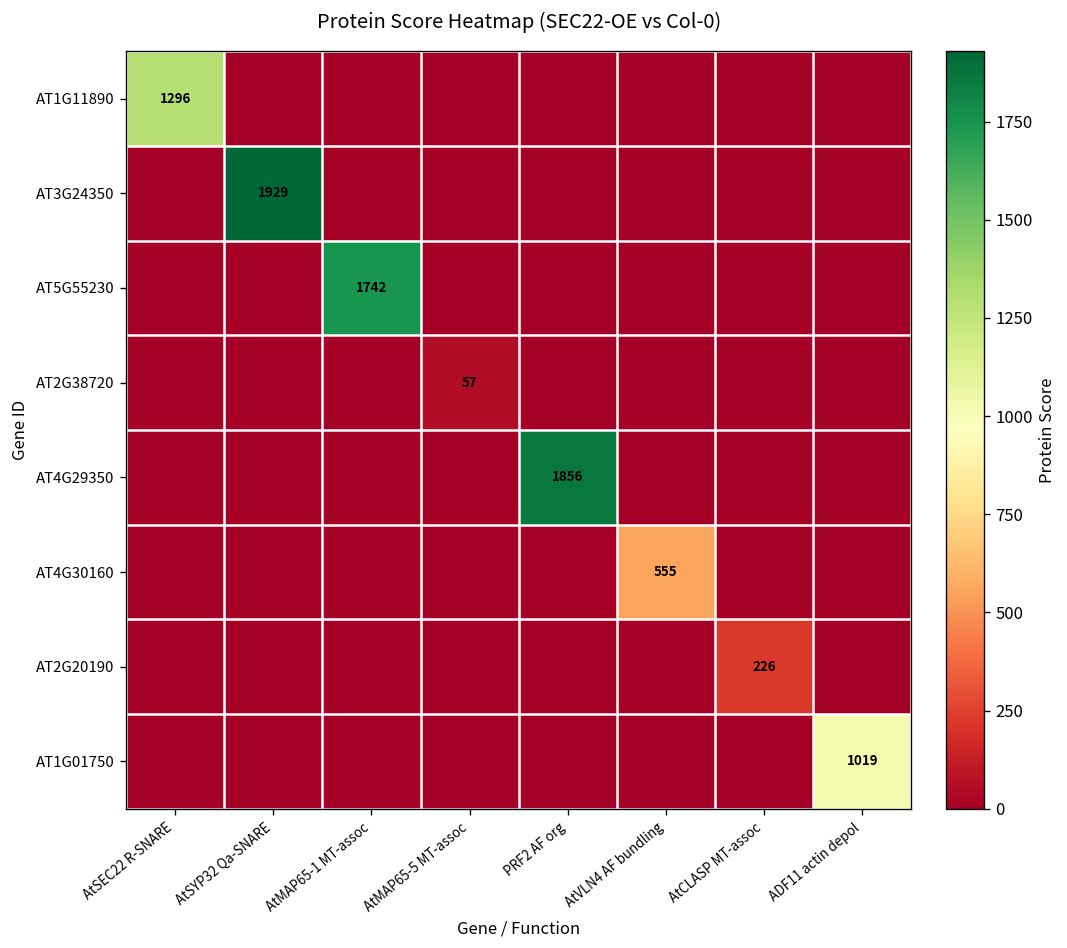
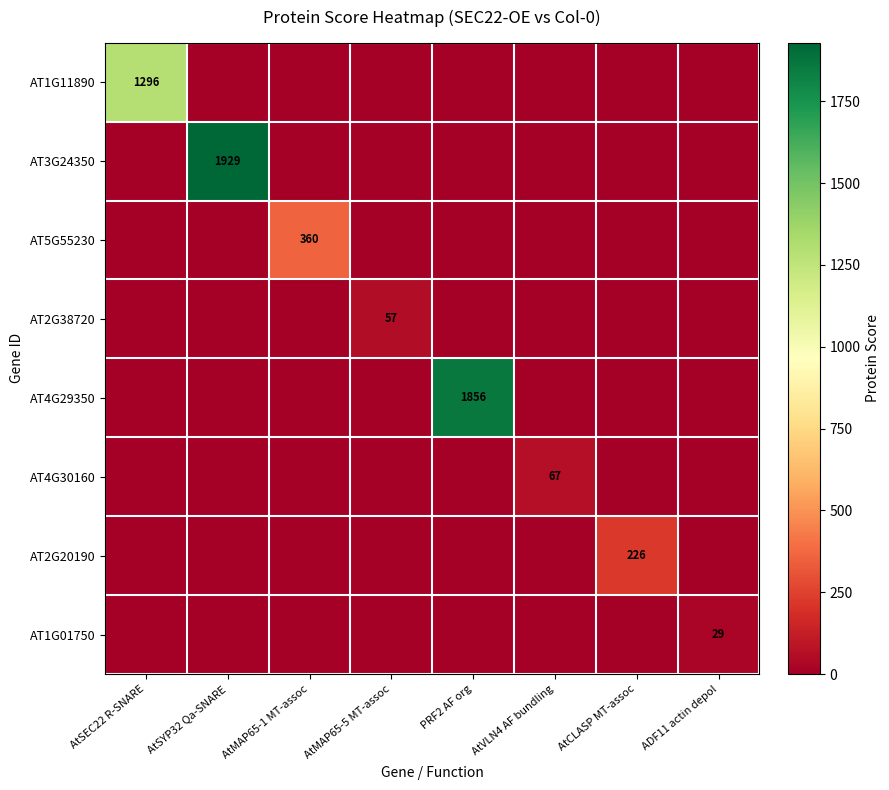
  {
    "AT1G11890": {
      "AtSEC22 R-SNARE": 1296
    },
    "AT3G24350": {
      "AtSYP32 Qa-SNARE": 1929
    },
    "AT5G55230": {
-     "AtMAP65-1 MT-assoc": 1742
+     "AtMAP65-1 MT-assoc": 360
    },
    "AT2G38720": {
      "AtMAP65-5 MT-assoc": 57
    },
    "AT4G29350": {
      "PRF2 AF org": 1856
    },
    "AT4G30160": {
-     "AtVLN4 AF bundling": 555
+     "AtVLN4 AF bundling": 67
    },
    "AT2G20190": {
      "AtCLASP MT-assoc": 226
    },
    "AT1G01750": {
-     "ADF11 actin depol": 1019
+     "ADF11 actin depol": 29
    }
  }
